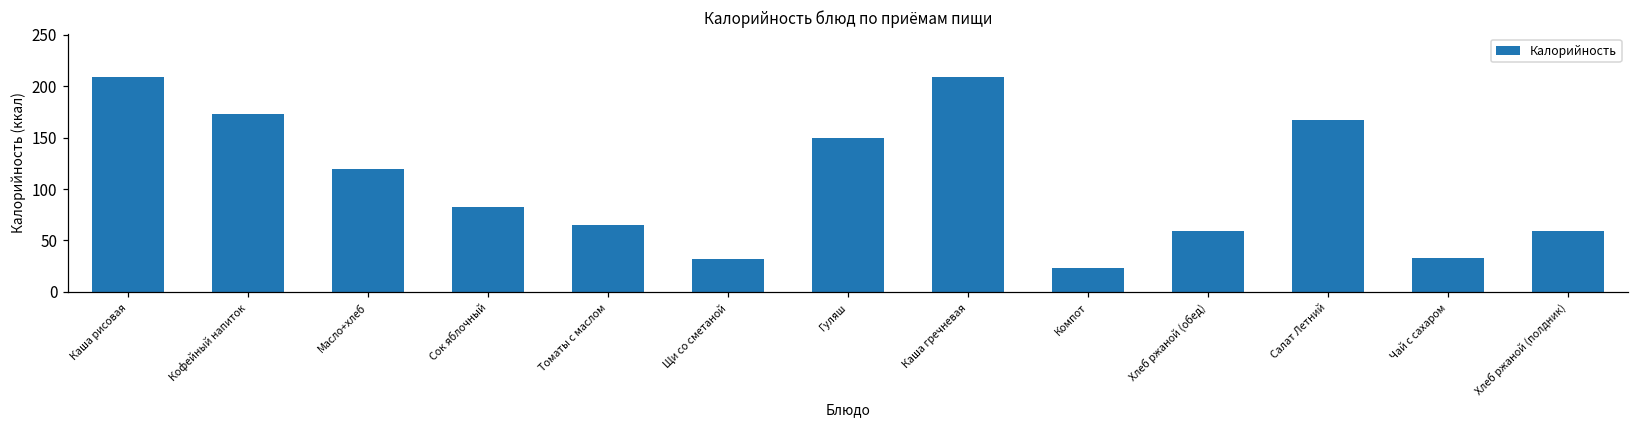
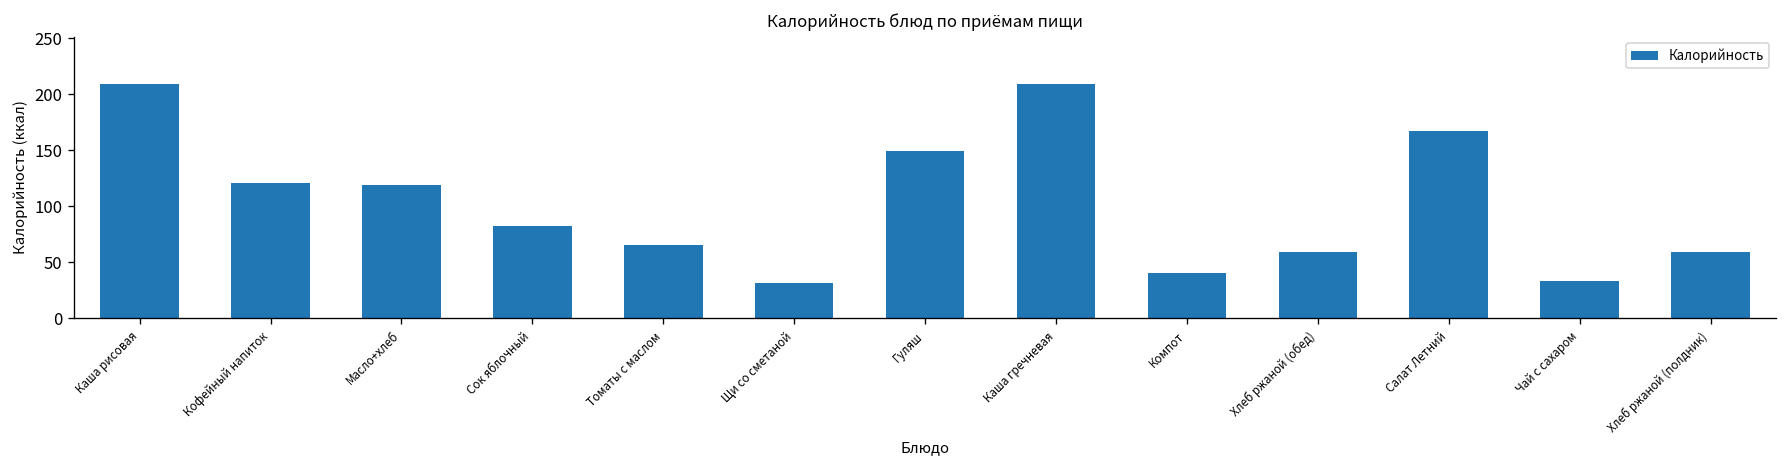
  {
    "Каша рисовая": 210,
-   "Кофейный напиток": 170,
+   "Кофейный напиток": 120,
    "Масло+хлеб": 120,
    "Сок яблочный": 80,
    "Томаты с маслом": 60,
    "Щи со сметаной": 30,
    "Гуляш": 150,
    "Каша гречневая": 210,
-   "Компот": 20,
+   "Компот": 40,
    "Хлеб ржаной (обед)": 60,
    "Салат Летний": 170,
    "Чай с сахаром": 30,
    "Хлеб ржаной (полдник)": 60
  }
